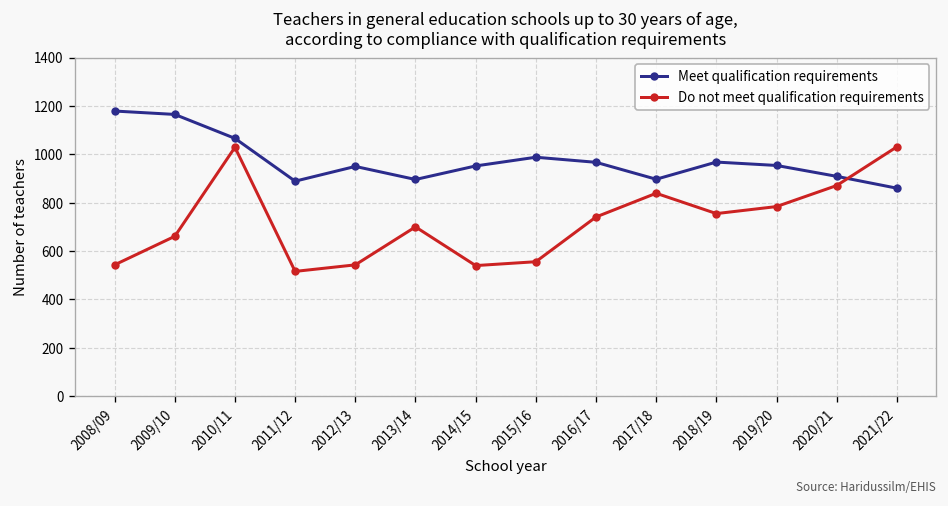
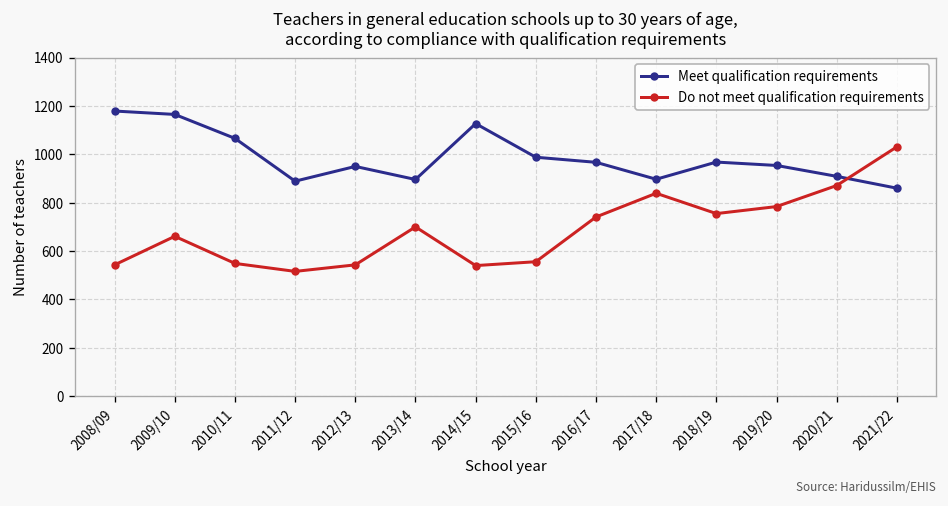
  {
    "Meet qualification requirements": {
      "2008/09": 1180,
      "2009/10": 1170,
      "2010/11": 1070,
      "2011/12": 890,
      "2012/13": 950,
      "2013/14": 900,
-     "2014/15": 950,
+     "2014/15": 1130,
      "2015/16": 990,
      "2016/17": 970,
      "2017/18": 900,
      "2018/19": 970,
      "2019/20": 950,
      "2020/21": 910,
      "2021/22": 860
    },
    "Do not meet qualification requirements": {
      "2008/09": 540,
      "2009/10": 660,
-     "2010/11": 1030,
+     "2010/11": 550,
      "2011/12": 520,
      "2012/13": 540,
      "2013/14": 700,
      "2014/15": 540,
      "2015/16": 560,
      "2016/17": 740,
      "2017/18": 840,
      "2018/19": 760,
      "2019/20": 780,
      "2020/21": 870,
      "2021/22": 1030
    }
  }
